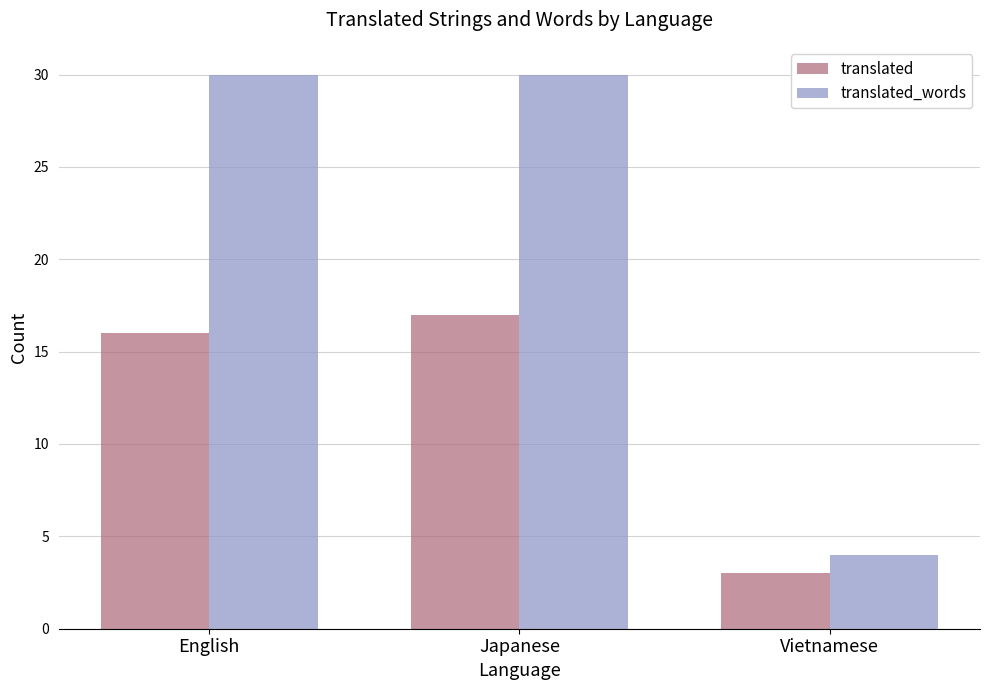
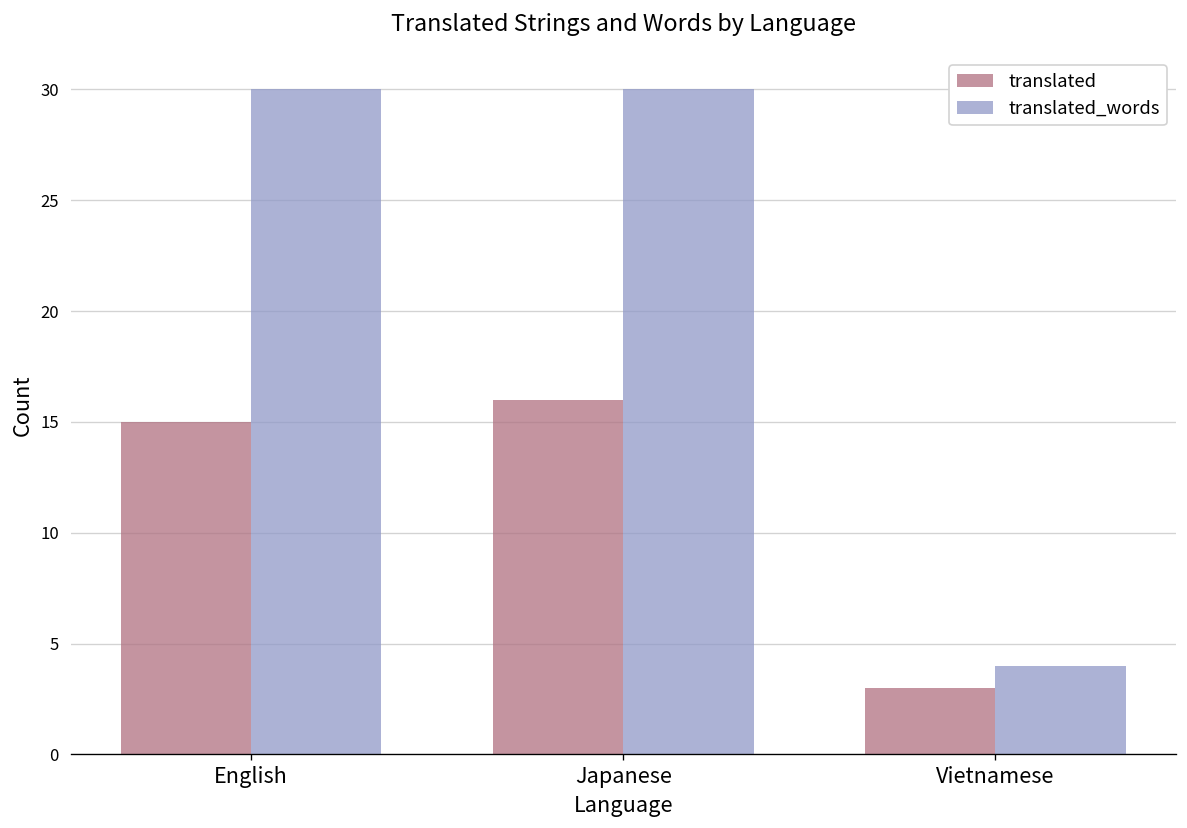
  {
    "translated": {
-     "English": 16,
-     "Japanese": 17,
+     "English": 15,
+     "Japanese": 16,
      "Vietnamese": 3
    },
    "translated_words": {
      "English": 30,
      "Japanese": 30,
      "Vietnamese": 4
    }
  }
